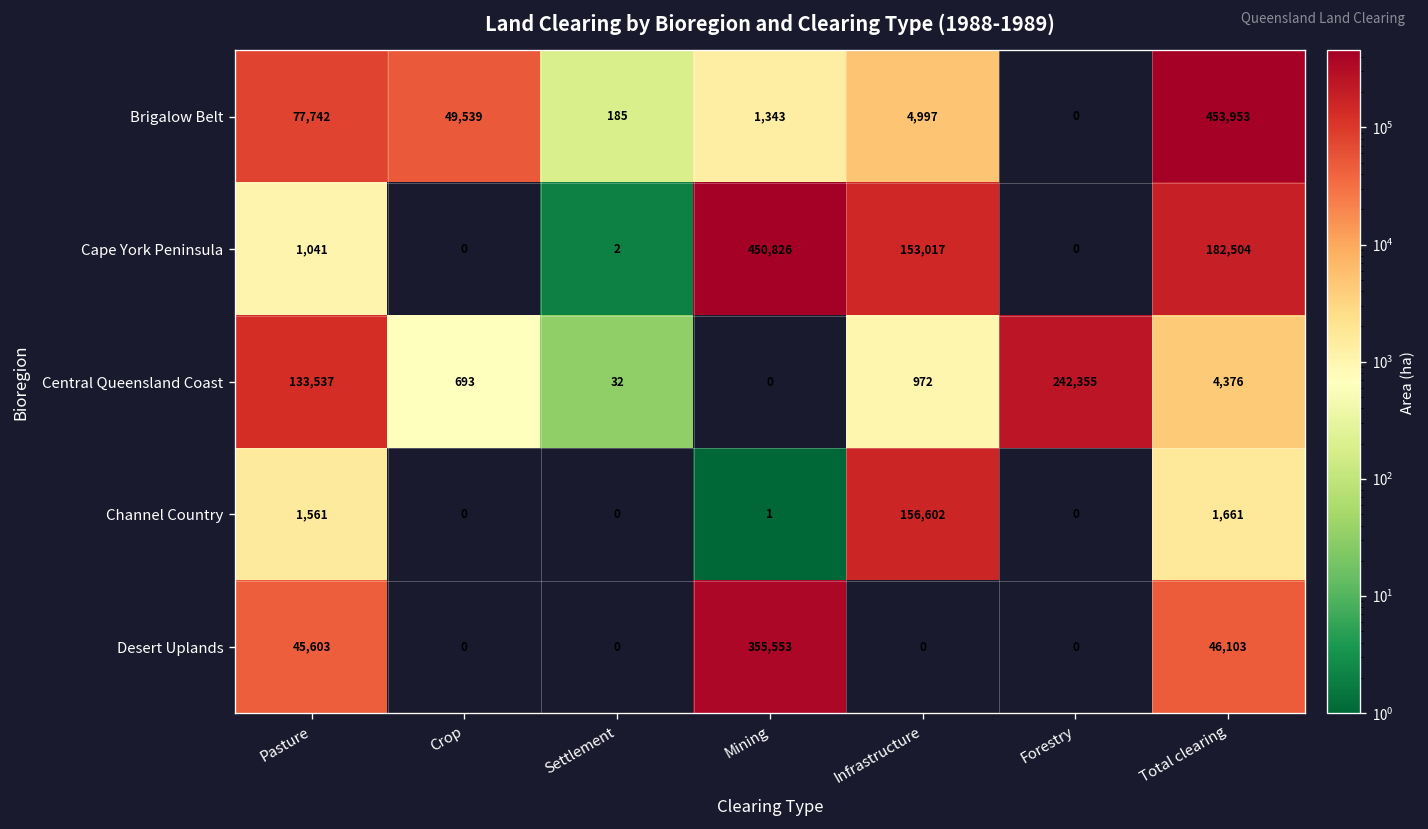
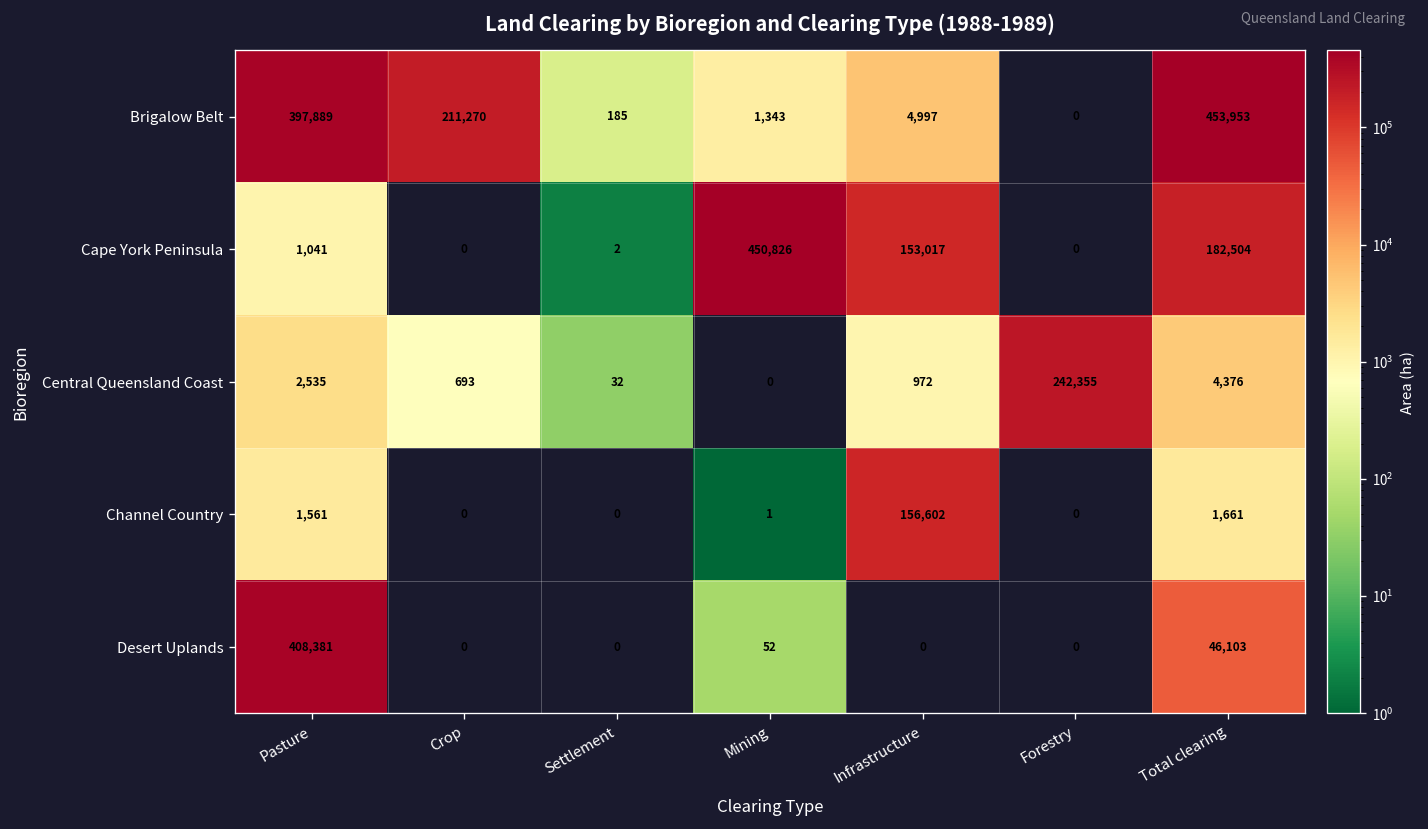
  {
    "Brigalow Belt": {
-     "Pasture": "77,742",
-     "Crop": "49,539",
+     "Pasture": "397,889",
+     "Crop": "211,270",
      "Settlement": "185",
      "Mining": "1,343",
      "Infrastructure": "4,997",
      "Total clearing": "453,953"
    },
    "Cape York Peninsula": {
      "Pasture": "1,041",
      "Settlement": "2",
      "Mining": "450,826",
      "Infrastructure": "153,017",
      "Total clearing": "182,504"
    },
    "Central Queensland Coast": {
-     "Pasture": "133,537",
+     "Pasture": "2,535",
      "Crop": "693",
      "Settlement": "32",
      "Infrastructure": "972",
      "Forestry": "242,355",
      "Total clearing": "4,376"
    },
    "Channel Country": {
      "Pasture": "1,561",
      "Mining": "1",
      "Infrastructure": "156,602",
      "Total clearing": "1,661"
    },
    "Desert Uplands": {
-     "Pasture": "45,603",
-     "Mining": "355,553",
+     "Pasture": "408,381",
+     "Mining": "52",
      "Total clearing": "46,103"
    }
  }
